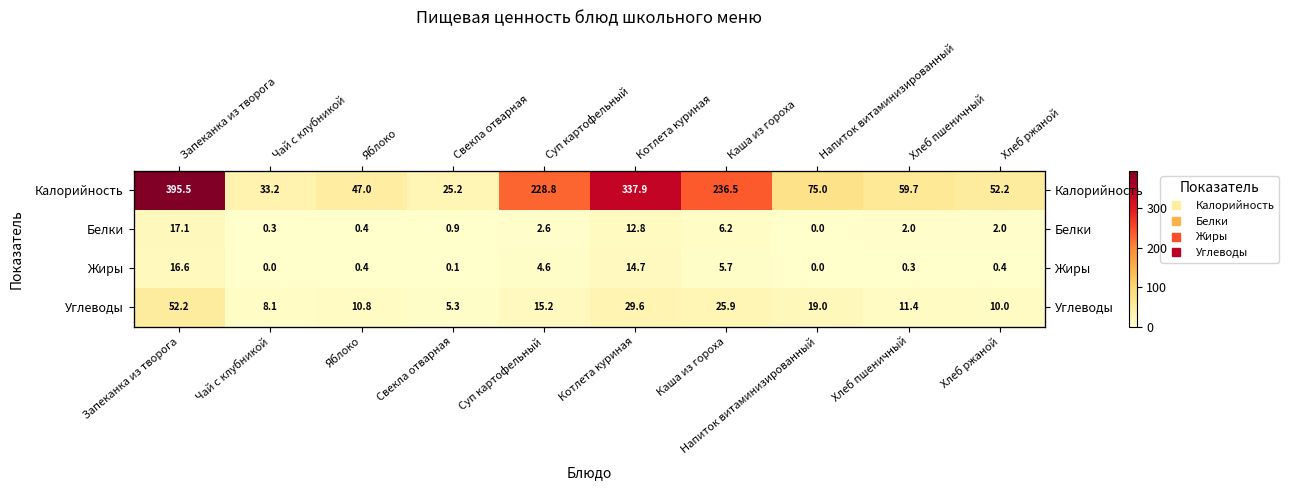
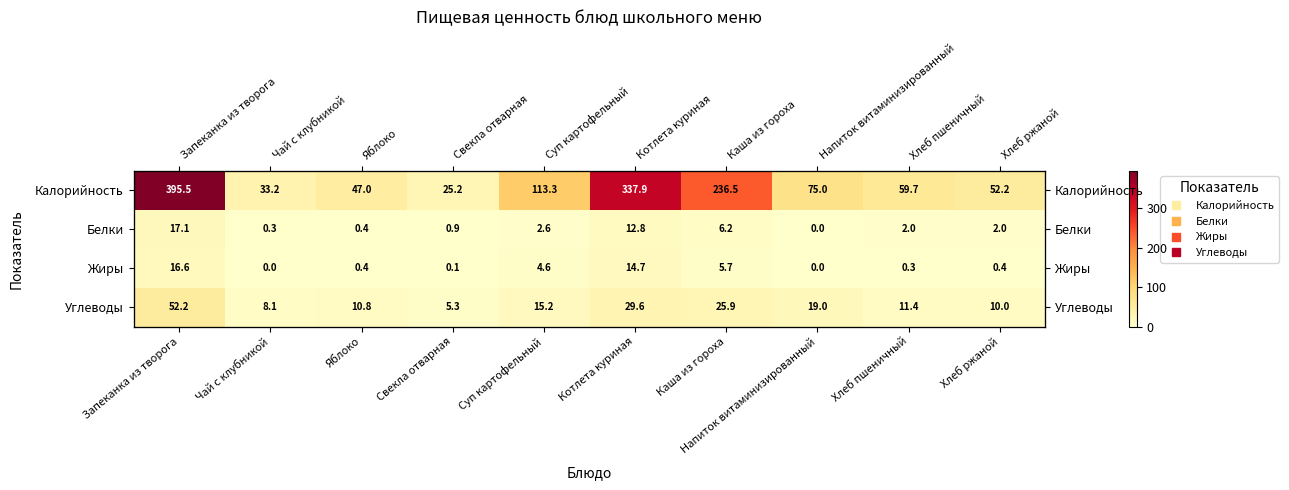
  {
    "Калорийность": {
      "Запеканка из творога": 395.5,
      "Чай с клубникой": 33.2,
      "Яблоко": 47.0,
      "Свекла отварная": 25.2,
-     "Суп картофельный": 228.8,
+     "Суп картофельный": 113.3,
      "Котлета куриная": 337.9,
      "Каша из гороха": 236.5,
      "Напиток витаминизированный": 75.0,
      "Хлеб пшеничный": 59.7,
      "Хлеб ржаной": 52.2
    },
    "Белки": {
      "Запеканка из творога": 17.1,
      "Чай с клубникой": 0.3,
      "Яблоко": 0.4,
      "Свекла отварная": 0.9,
      "Суп картофельный": 2.6,
      "Котлета куриная": 12.8,
      "Каша из гороха": 6.2,
      "Напиток витаминизированный": 0.0,
      "Хлеб пшеничный": 2.0,
      "Хлеб ржаной": 2.0
    },
    "Жиры": {
      "Запеканка из творога": 16.6,
      "Чай с клубникой": 0.0,
      "Яблоко": 0.4,
      "Свекла отварная": 0.1,
      "Суп картофельный": 4.6,
      "Котлета куриная": 14.7,
      "Каша из гороха": 5.7,
      "Напиток витаминизированный": 0.0,
      "Хлеб пшеничный": 0.3,
      "Хлеб ржаной": 0.4
    },
    "Углеводы": {
      "Запеканка из творога": 52.2,
      "Чай с клубникой": 8.1,
      "Яблоко": 10.8,
      "Свекла отварная": 5.3,
      "Суп картофельный": 15.2,
      "Котлета куриная": 29.6,
      "Каша из гороха": 25.9,
      "Напиток витаминизированный": 19.0,
      "Хлеб пшеничный": 11.4,
      "Хлеб ржаной": 10.0
    }
  }
